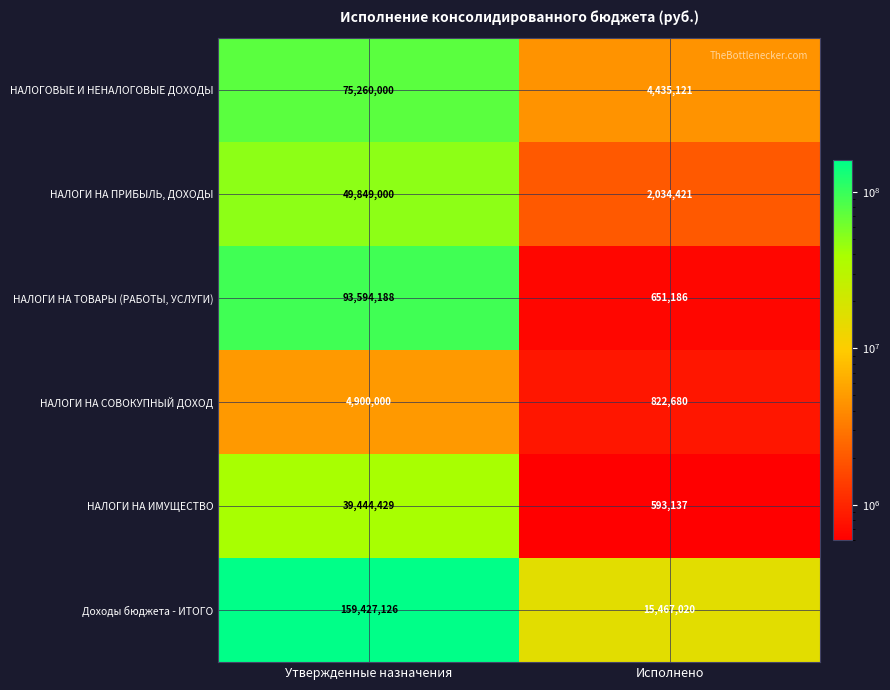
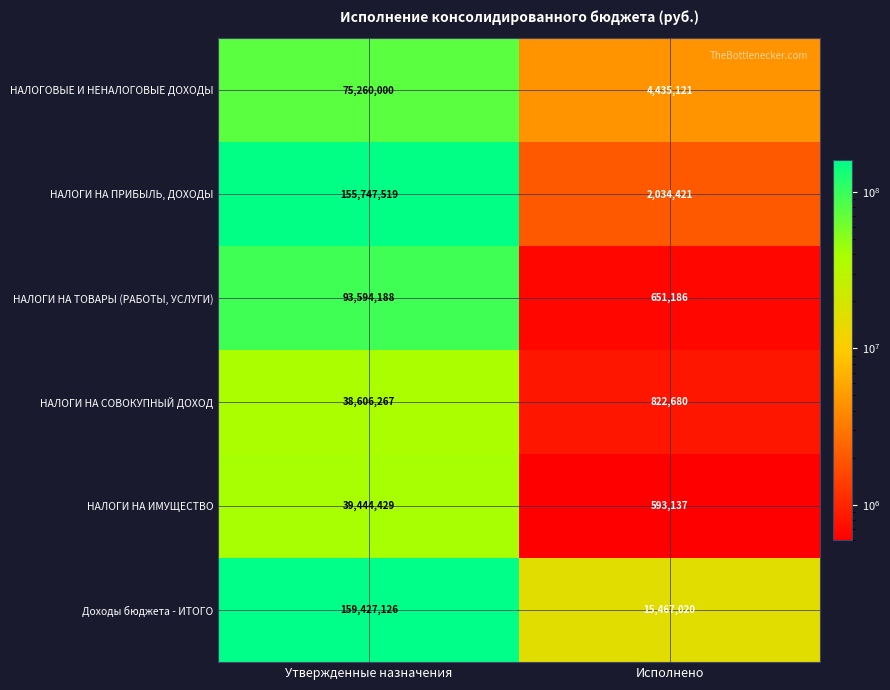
  {
    "НАЛОГОВЫЕ И НЕНАЛОГОВЫЕ ДОХОДЫ": {
      "Утвержденные назначения": "75,260,000"
    },
    "НАЛОГИ НА ПРИБЫЛЬ, ДОХОДЫ": {
-     "Утвержденные назначения": "49,849,000",
+     "Утвержденные назначения": "155,747,519",
      "Исполнено": "2,034,421"
    },
    "НАЛОГИ НА ТОВАРЫ (РАБОТЫ, УСЛУГИ)": {
      "Утвержденные назначения": "93,594,188",
      "Исполнено": "651,186"
    },
    "НАЛОГИ НА СОВОКУПНЫЙ ДОХОД": {
-     "Утвержденные назначения": "4,900,000",
+     "Утвержденные назначения": "38,606,267",
      "Исполнено": "822,680"
    },
    "НАЛОГИ НА ИМУЩЕСТВО": {
      "Утвержденные назначения": "39,444,429",
      "Исполнено": "593,137"
    },
    "Доходы бюджета - ИТОГО": {
      "Утвержденные назначения": "159,427,126",
      "Исполнено": "15,467,020"
    }
  }
